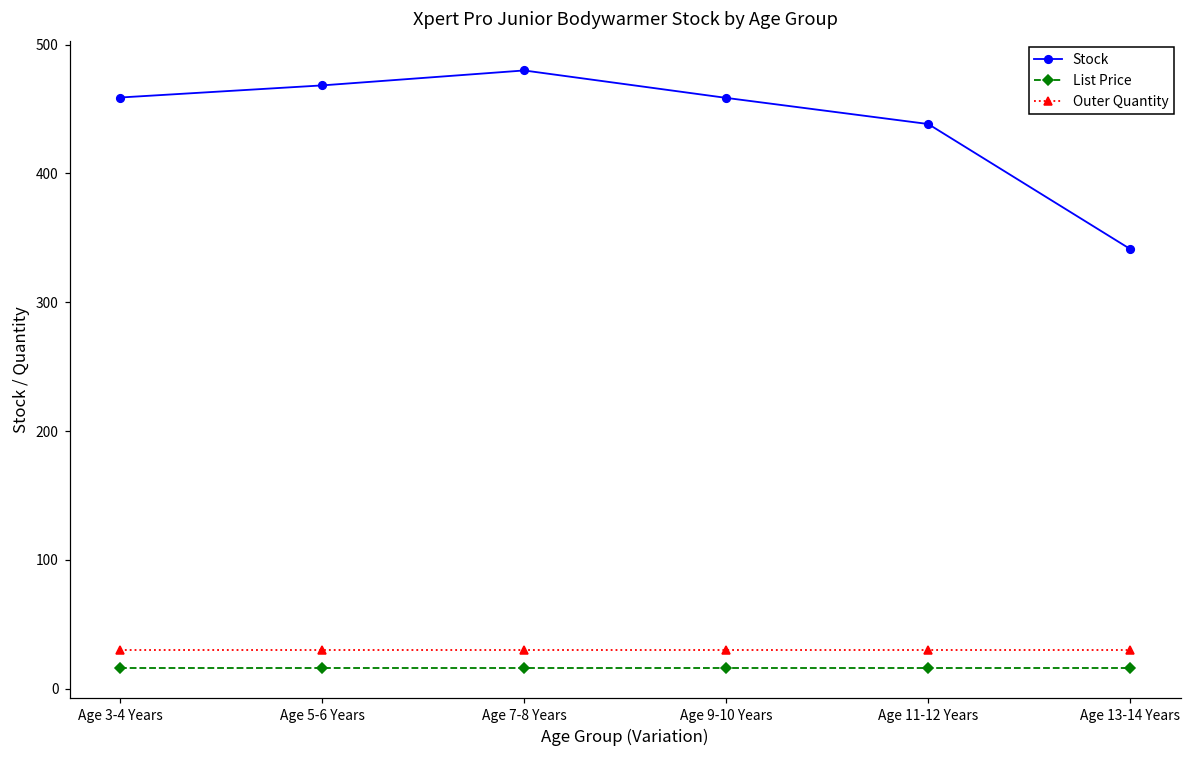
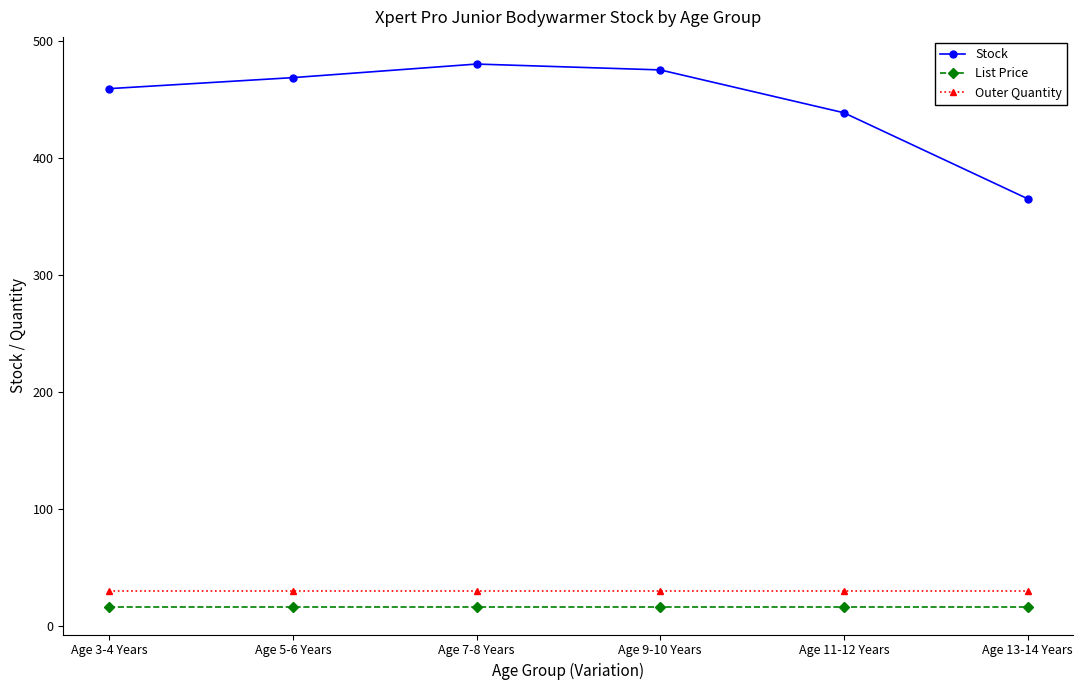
  {
    "Stock": {
      "Age 3-4 Years": 459,
      "Age 5-6 Years": 468,
      "Age 7-8 Years": 480,
-     "Age 9-10 Years": 459,
+     "Age 9-10 Years": 475,
      "Age 11-12 Years": 438,
-     "Age 13-14 Years": 341
+     "Age 13-14 Years": 365
    },
    "List Price": {
      "Age 3-4 Years": 16,
      "Age 5-6 Years": 16,
      "Age 7-8 Years": 16,
      "Age 9-10 Years": 16,
      "Age 11-12 Years": 16,
      "Age 13-14 Years": 16
    },
    "Outer Quantity": {
      "Age 3-4 Years": 30,
      "Age 5-6 Years": 30,
      "Age 7-8 Years": 30,
      "Age 9-10 Years": 30,
      "Age 11-12 Years": 30,
      "Age 13-14 Years": 30
    }
  }
